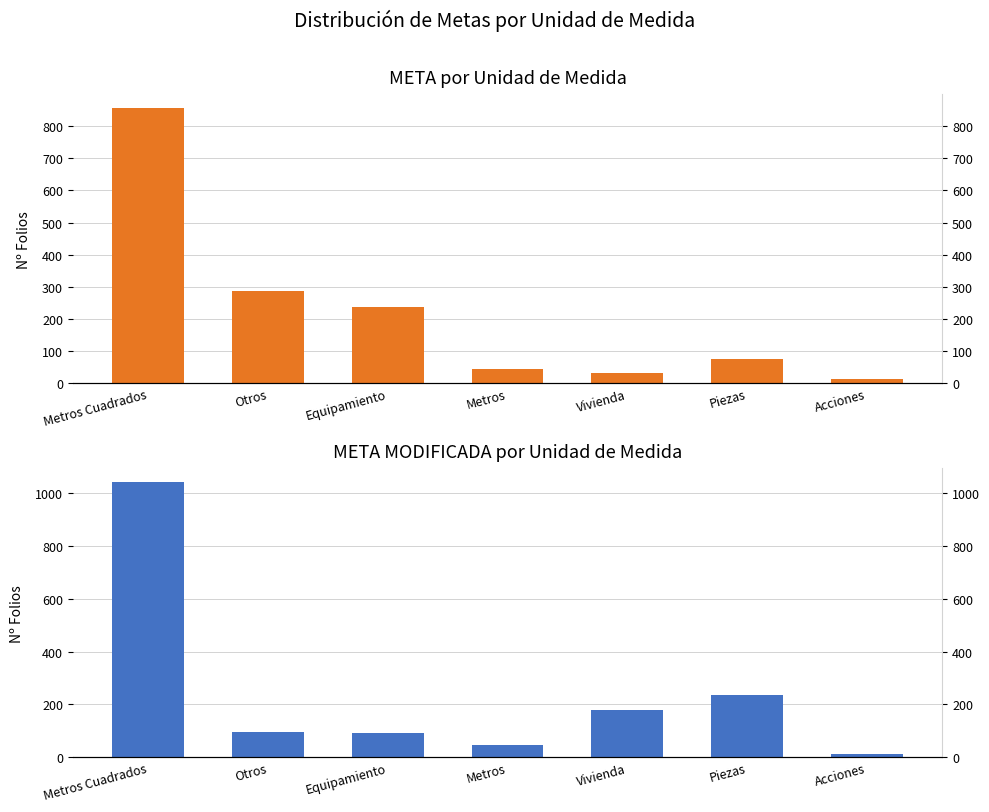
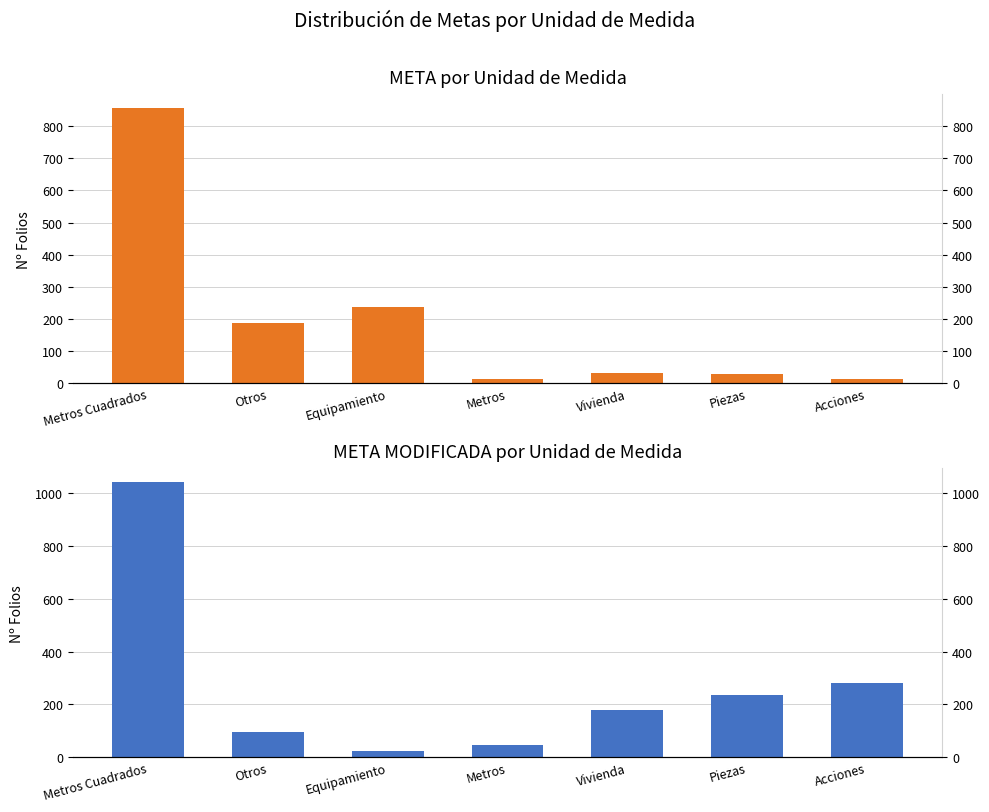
  {
    "META por Unidad de Medida": {
      "Metros Cuadrados": 860,
-     "Otros": 290,
+     "Otros": 190,
      "Equipamiento": 240,
-     "Metros": 50,
+     "Metros": 10,
      "Vivienda": 30,
-     "Piezas": 80,
+     "Piezas": 30,
      "Acciones": 10
    },
    "META MODIFICADA por Unidad de Medida": {
      "Metros Cuadrados": 1040,
      "Otros": 100,
-     "Equipamiento": 90,
+     "Equipamiento": 20,
      "Metros": 50,
      "Vivienda": 180,
      "Piezas": 240,
-     "Acciones": 10
+     "Acciones": 280
    }
  }
